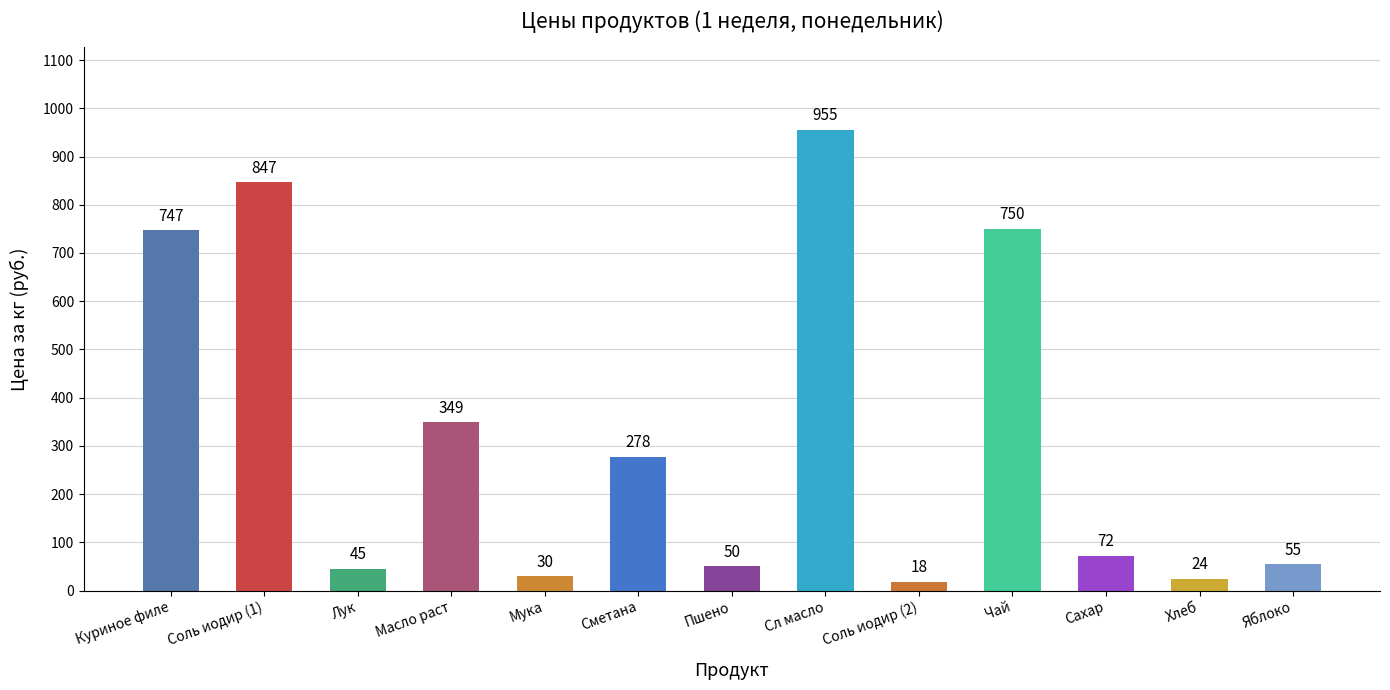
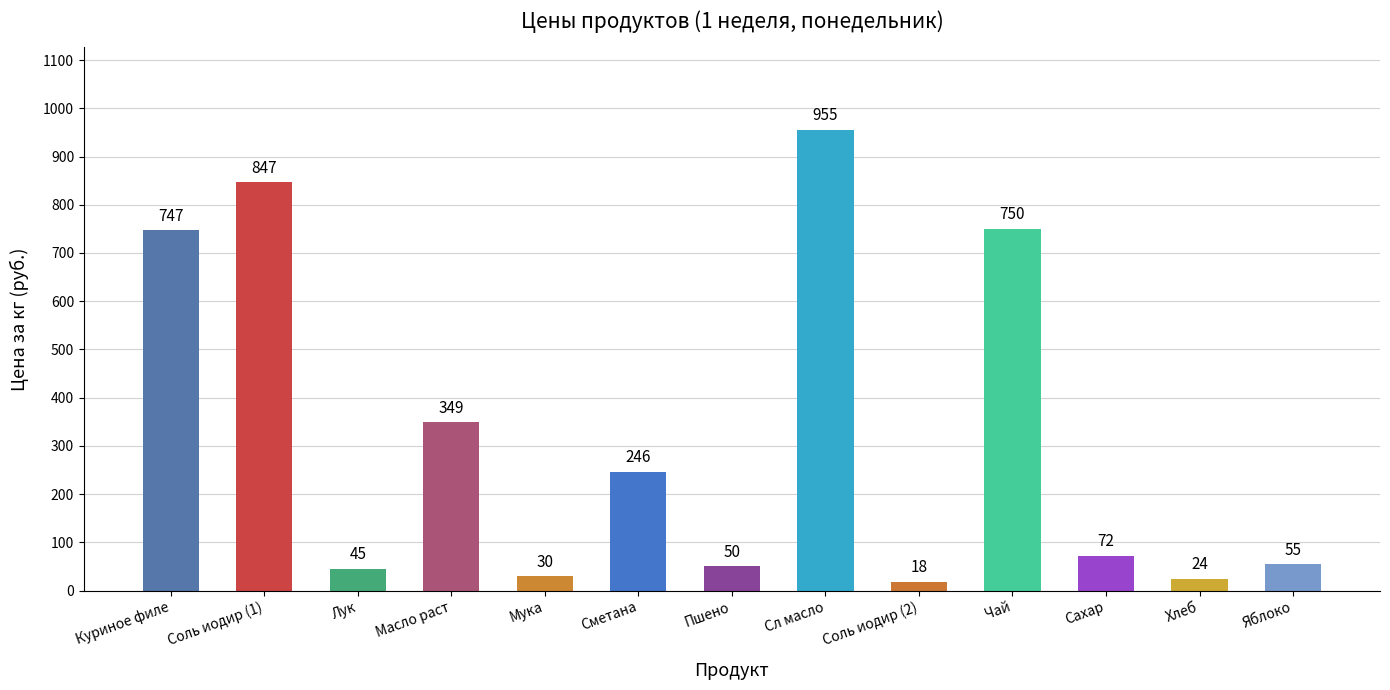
  {
    "Куриное филе": 747,
    "Соль иодир (1)": 847,
    "Лук": 45,
    "Масло раст": 349,
    "Мука": 30,
-   "Сметана": 278,
+   "Сметана": 246,
    "Пшено": 50,
    "Сл масло": 955,
    "Соль иодир (2)": 18,
    "Чай": 750,
    "Сахар": 72,
    "Хлеб": 24,
    "Яблоко": 55
  }
